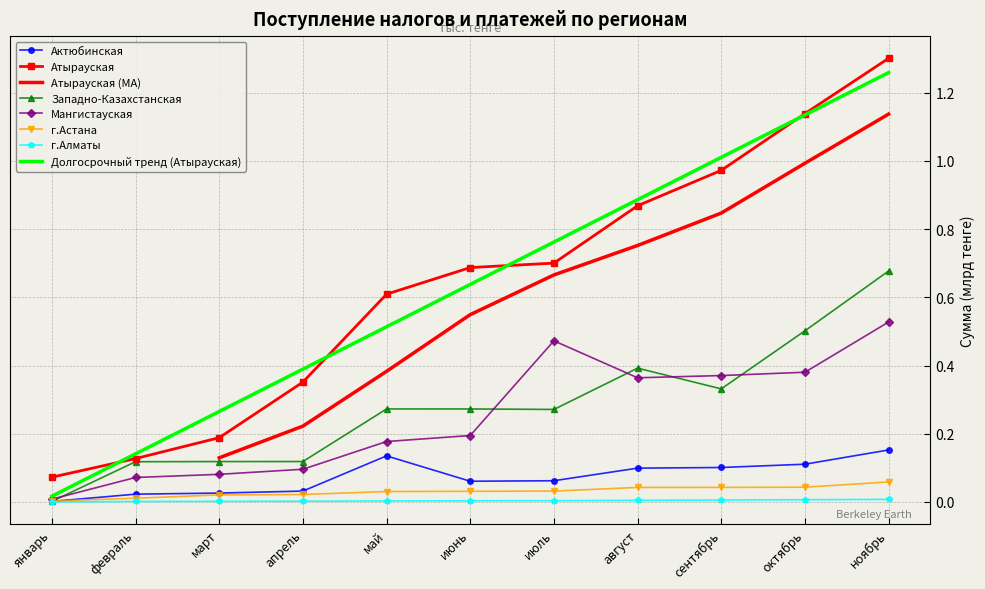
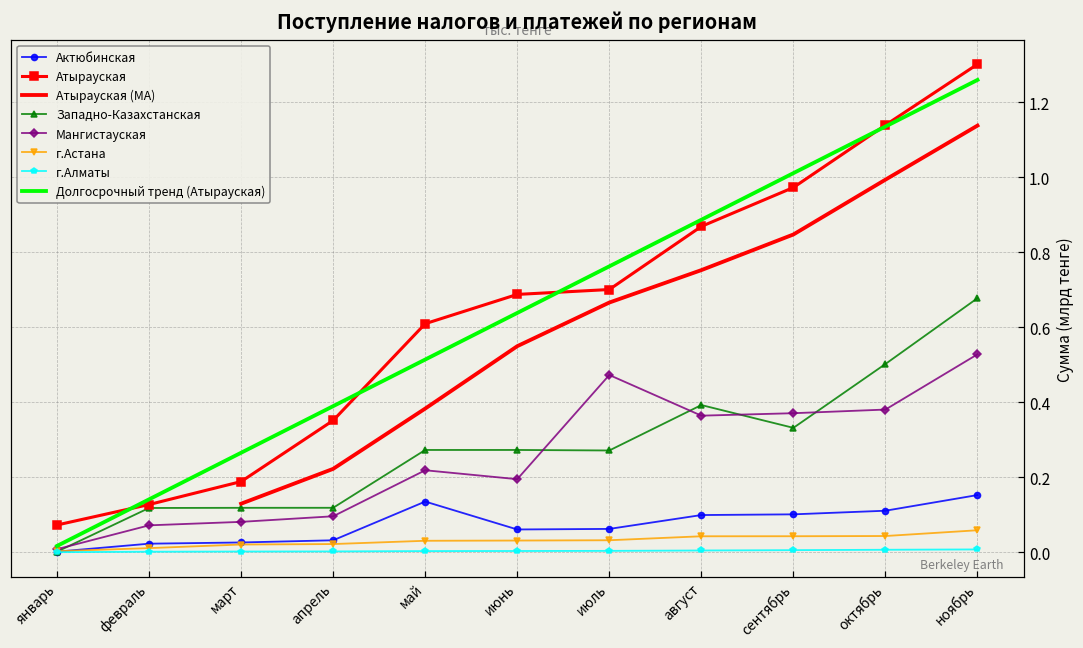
  {
    "Актюбинская": {
      "февраль": 0.02,
      "апрель": 0.03,
      "май": 0.14,
      "июнь": 0.06,
      "июль": 0.06,
      "август": 0.10,
      "сентябрь": 0.10,
      "октябрь": 0.11,
      "ноябрь": 0.15
    },
    "Западно-Казахстанская": {
      "февраль": 0.12,
      "март": 0.12,
      "апрель": 0.12,
      "май": 0.27,
      "июнь": 0.27,
      "июль": 0.27,
      "август": 0.39,
      "сентябрь": 0.33,
      "октябрь": 0.50,
      "ноябрь": 0.68
    },
    "Мангистауская": {
      "февраль": 0.07,
      "март": 0.08,
      "апрель": 0.10,
-     "май": 0.18,
+     "май": 0.22,
      "июнь": 0.19,
      "июль": 0.47,
      "август": 0.36,
      "сентябрь": 0.37,
      "октябрь": 0.38,
      "ноябрь": 0.53
    },
    "г.Астана": {
      "февраль": 0.01,
      "апрель": 0.02,
      "май": 0.03,
      "июнь": 0.03,
      "июль": 0.03,
      "август": 0.04,
      "сентябрь": 0.04,
      "октябрь": 0.04,
      "ноябрь": 0.06
    },
    "г.Алматы": {
      "февраль": 0.00,
      "март": 0.00,
      "апрель": 0.00,
      "май": 0.00,
      "июнь": 0.00,
      "июль": 0.00,
      "август": 0.00,
      "сентябрь": 0.01,
      "октябрь": 0.01,
      "ноябрь": 0.01
    },
    "Долгосрочный тренд (Атырауская)": {
      "январь": 0.02,
      "февраль": 0.14,
      "март": 0.27,
      "апрель": 0.39,
      "май": 0.51,
      "июнь": 0.64,
      "июль": 0.76,
      "август": 0.89,
      "сентябрь": 1.01,
      "ноябрь": 1.26
    }
  }
